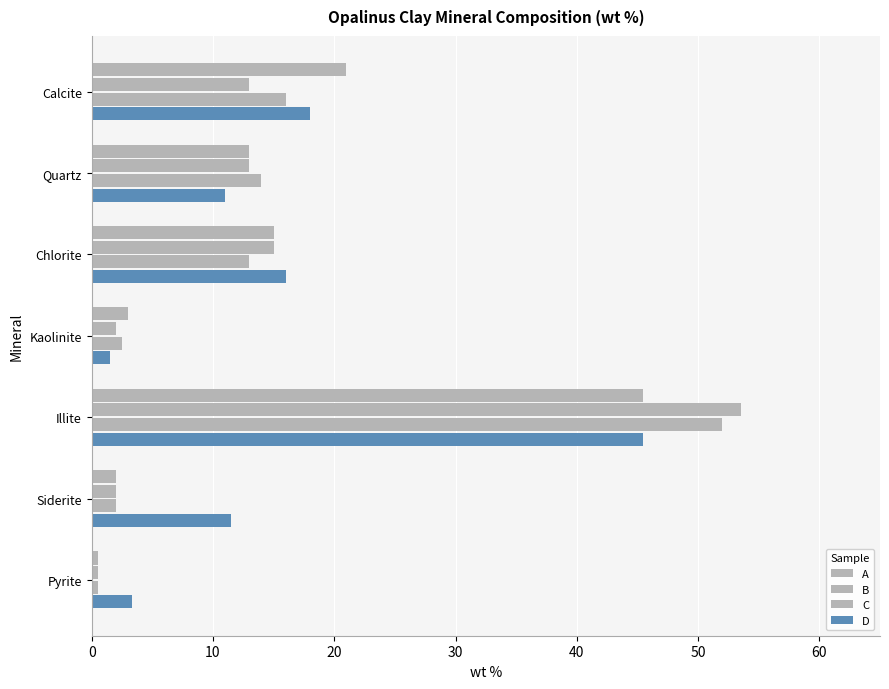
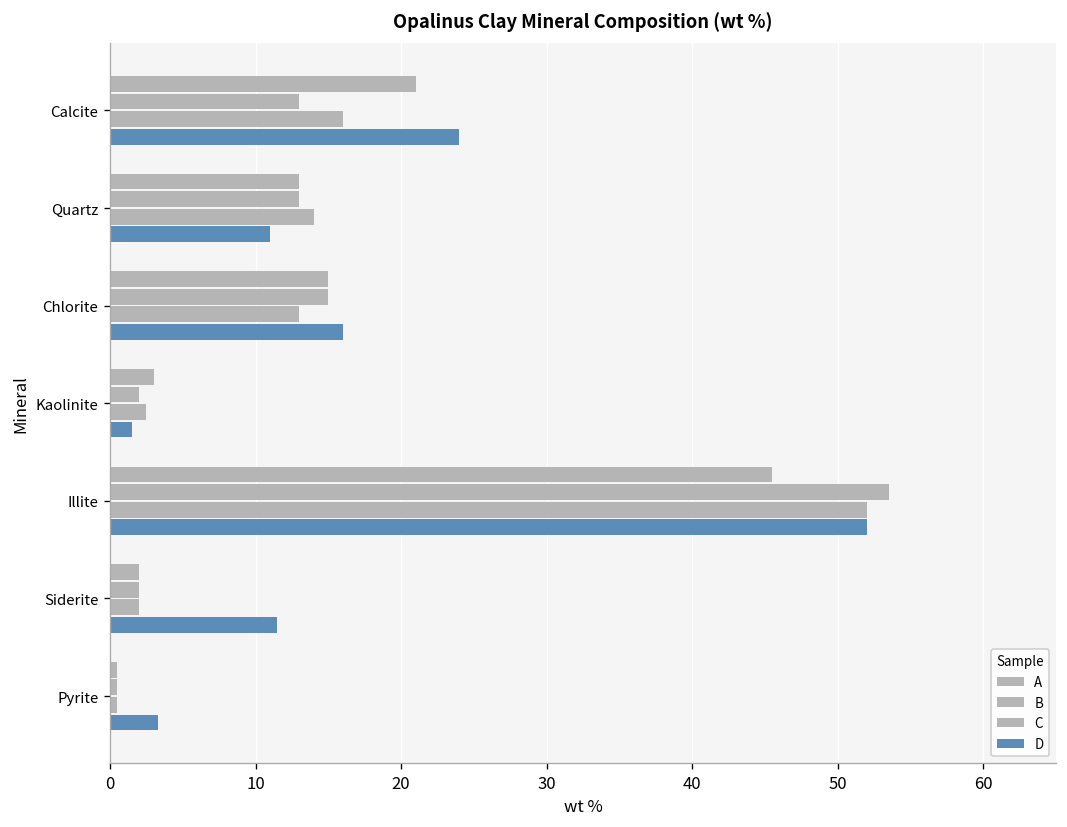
  {
    "D": {
-     "Calcite": 18,
+     "Calcite": 24,
      "Quartz": 11.0,
      "Chlorite": 16.0,
      "Kaolinite": 1.5,
-     "Illite": 45.5,
+     "Illite": 52.0,
      "Siderite": 11.5,
      "Pyrite": 3.3
    }
  }
